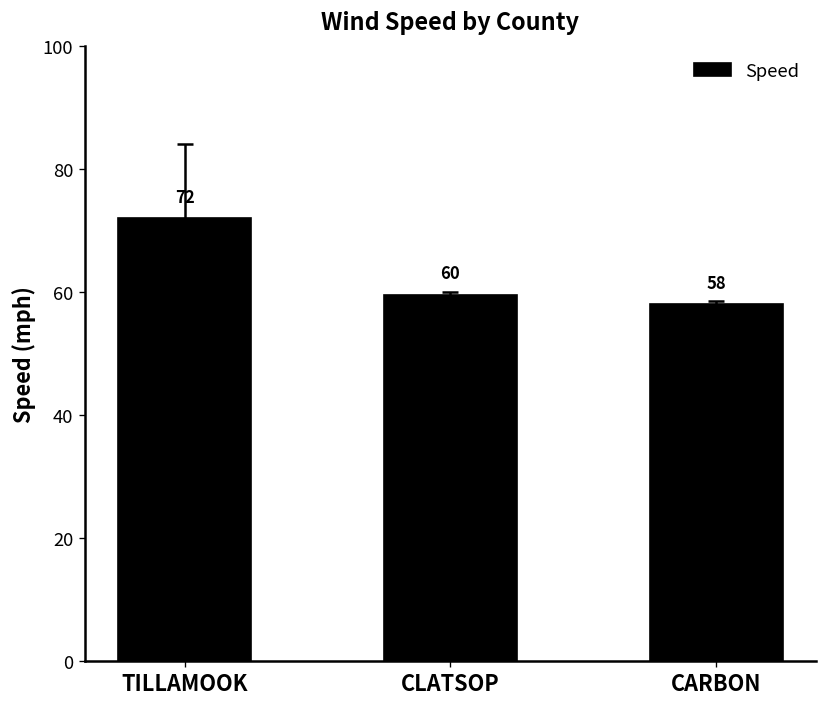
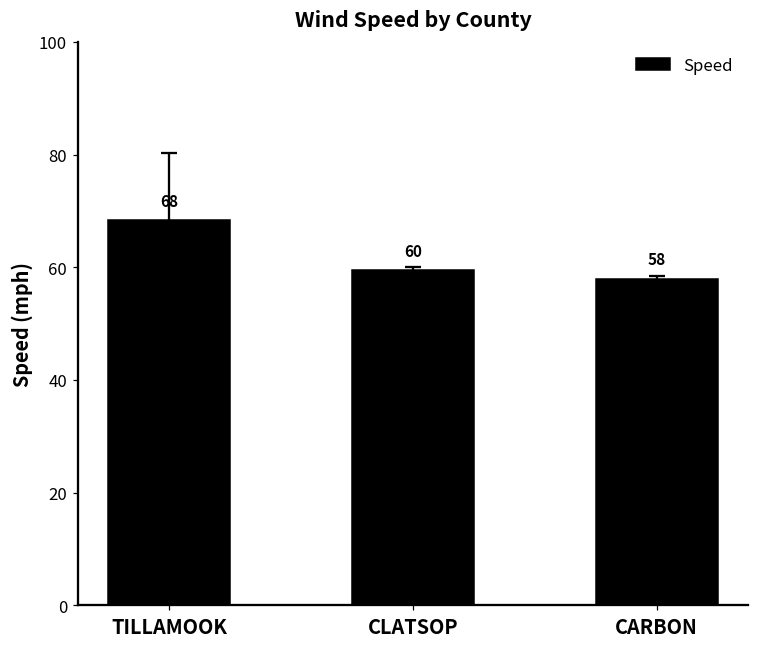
  {
    "Speed": {
-     "TILLAMOOK": 72
+     "TILLAMOOK": 68
    }
  }
